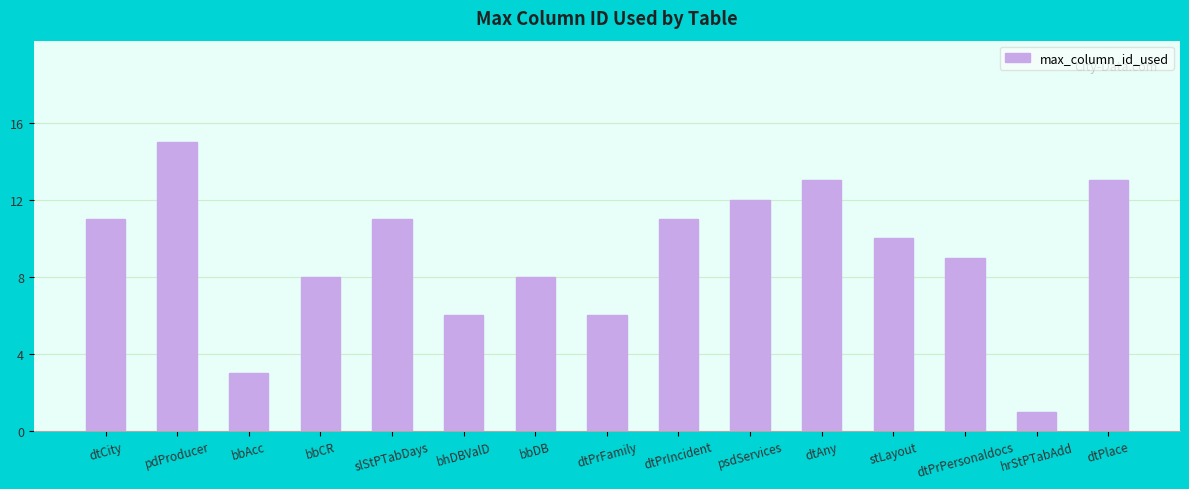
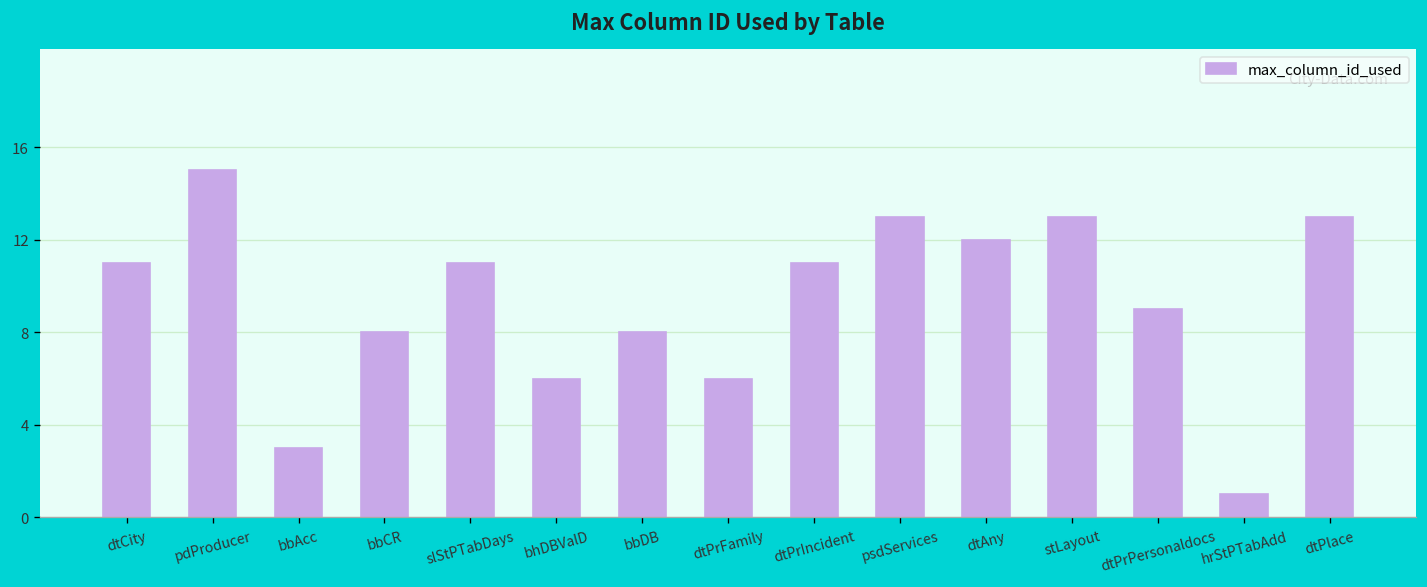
  {
    "dtCity": 11,
    "pdProducer": 15,
    "bbAcc": 3,
    "bbCR": 8,
    "slStPTabDays": 11,
    "bhDBValD": 6,
    "bbDB": 8,
    "dtPrFamily": 6,
    "dtPrIncident": 11,
-   "psdServices": 12,
-   "dtAny": 13,
-   "stLayout": 10,
+   "psdServices": 13,
+   "dtAny": 12,
+   "stLayout": 13,
    "dtPrPersonaldocs": 9,
    "hrStPTabAdd": 1,
    "dtPlace": 13
  }
